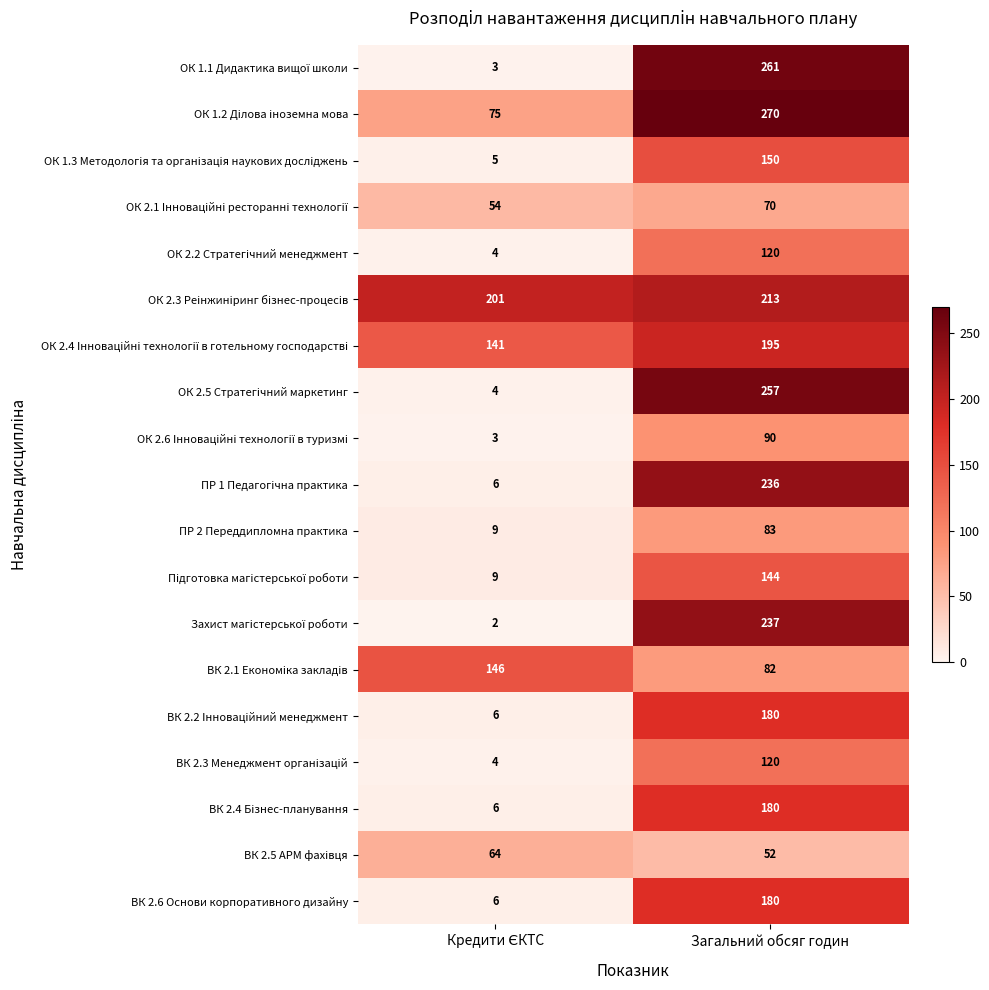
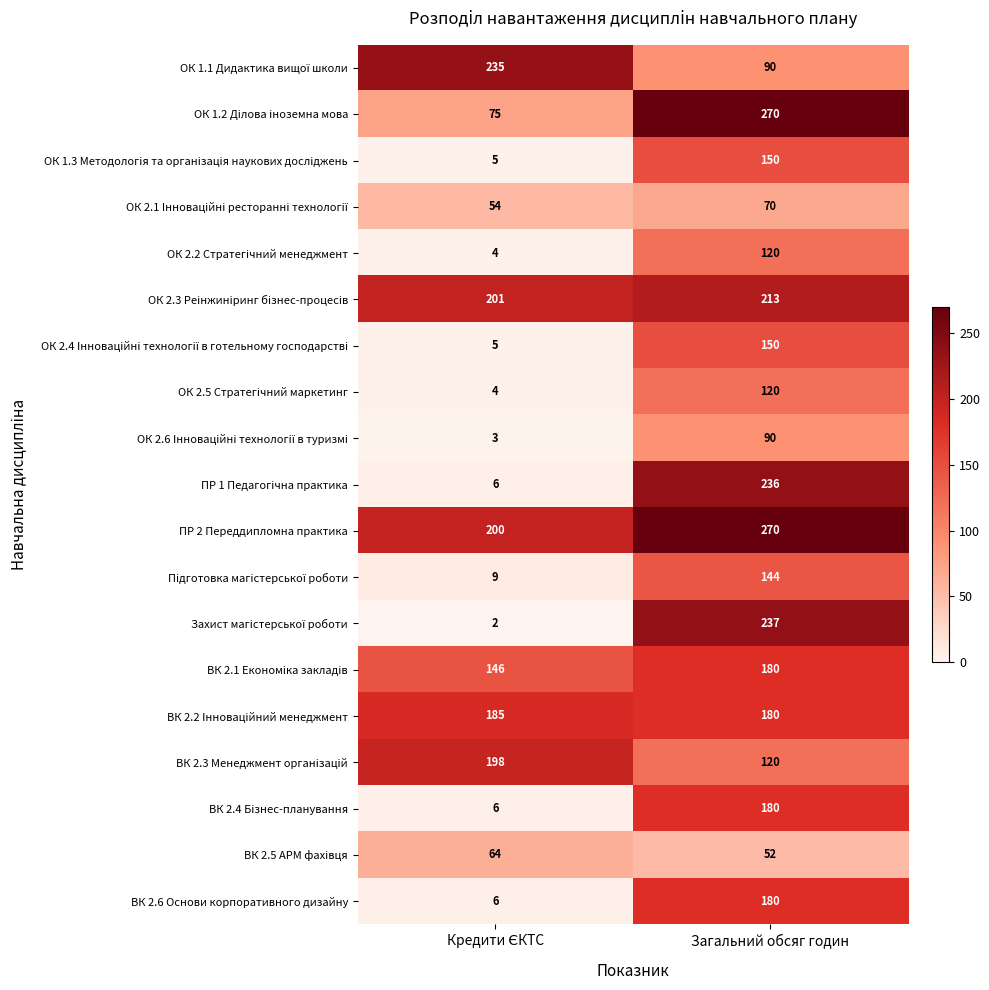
  {
    "ОК 1.1 Дидактика вищої школи": {
-     "Кредити ЄКТС": 3,
-     "Загальний обсяг годин": 261
+     "Кредити ЄКТС": 235,
+     "Загальний обсяг годин": 90
    },
    "ОК 1.2 Ділова іноземна мова": {
      "Кредити ЄКТС": 75,
      "Загальний обсяг годин": 270
    },
    "ОК 1.3 Методологія та організація наукових досліджень": {
      "Кредити ЄКТС": 5,
      "Загальний обсяг годин": 150
    },
    "ОК 2.1 Інноваційні ресторанні технології": {
      "Кредити ЄКТС": 54,
      "Загальний обсяг годин": 70
    },
    "ОК 2.2 Стратегічний менеджмент": {
      "Кредити ЄКТС": 4,
      "Загальний обсяг годин": 120
    },
    "ОК 2.3 Реінжиніринг бізнес-процесів": {
      "Кредити ЄКТС": 201,
      "Загальний обсяг годин": 213
    },
    "ОК 2.4 Інноваційні технології в готельному господарстві": {
-     "Кредити ЄКТС": 141,
-     "Загальний обсяг годин": 195
+     "Кредити ЄКТС": 5,
+     "Загальний обсяг годин": 150
    },
    "ОК 2.5 Стратегічний маркетинг": {
      "Кредити ЄКТС": 4,
-     "Загальний обсяг годин": 257
+     "Загальний обсяг годин": 120
    },
    "ОК 2.6 Інноваційні технології в туризмі": {
      "Кредити ЄКТС": 3,
      "Загальний обсяг годин": 90
    },
    "ПР 1 Педагогічна практика": {
      "Кредити ЄКТС": 6,
      "Загальний обсяг годин": 236
    },
    "ПР 2 Переддипломна практика": {
-     "Кредити ЄКТС": 9,
-     "Загальний обсяг годин": 83
+     "Кредити ЄКТС": 200,
+     "Загальний обсяг годин": 270
    },
    "Підготовка магістерської роботи": {
      "Кредити ЄКТС": 9,
      "Загальний обсяг годин": 144
    },
    "Захист магістерської роботи": {
      "Кредити ЄКТС": 2,
      "Загальний обсяг годин": 237
    },
    "ВК 2.1 Економіка закладів": {
      "Кредити ЄКТС": 146,
-     "Загальний обсяг годин": 82
+     "Загальний обсяг годин": 180
    },
    "ВК 2.2 Інноваційний менеджмент": {
-     "Кредити ЄКТС": 6,
+     "Кредити ЄКТС": 185,
      "Загальний обсяг годин": 180
    },
    "ВК 2.3 Менеджмент організацій": {
-     "Кредити ЄКТС": 4,
+     "Кредити ЄКТС": 198,
      "Загальний обсяг годин": 120
    },
    "ВК 2.4 Бізнес-планування": {
      "Кредити ЄКТС": 6,
      "Загальний обсяг годин": 180
    },
    "ВК 2.5 АРМ фахівця": {
      "Кредити ЄКТС": 64,
      "Загальний обсяг годин": 52
    },
    "ВК 2.6 Основи корпоративного дизайну": {
      "Кредити ЄКТС": 6,
      "Загальний обсяг годин": 180
    }
  }
